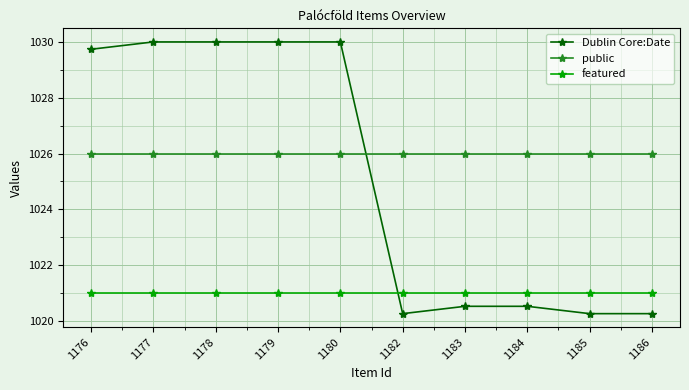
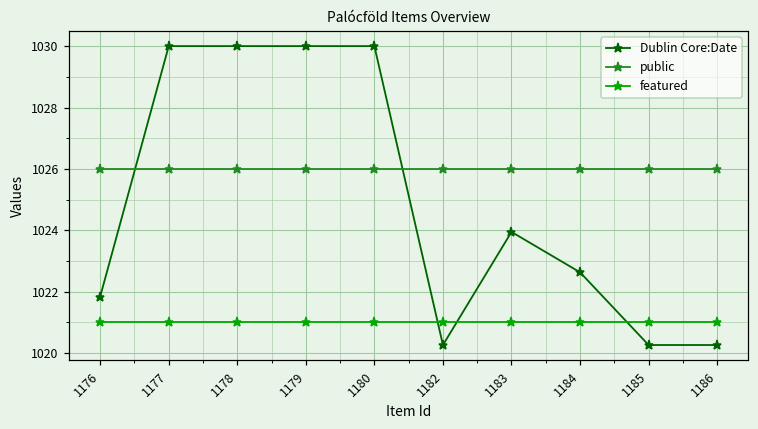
  {
    "Dublin Core:Date": {
-     "1176": 1029.7,
+     "1176": 1021.8,
      "1177": 1030.0,
      "1178": 1030.0,
      "1179": 1030.0,
      "1180": 1030.0,
      "1182": 1020.3,
-     "1183": 1020.5,
-     "1184": 1020.5,
+     "1183": 1023.9,
+     "1184": 1022.6,
      "1185": 1020.3,
      "1186": 1020.3
    }
  }
